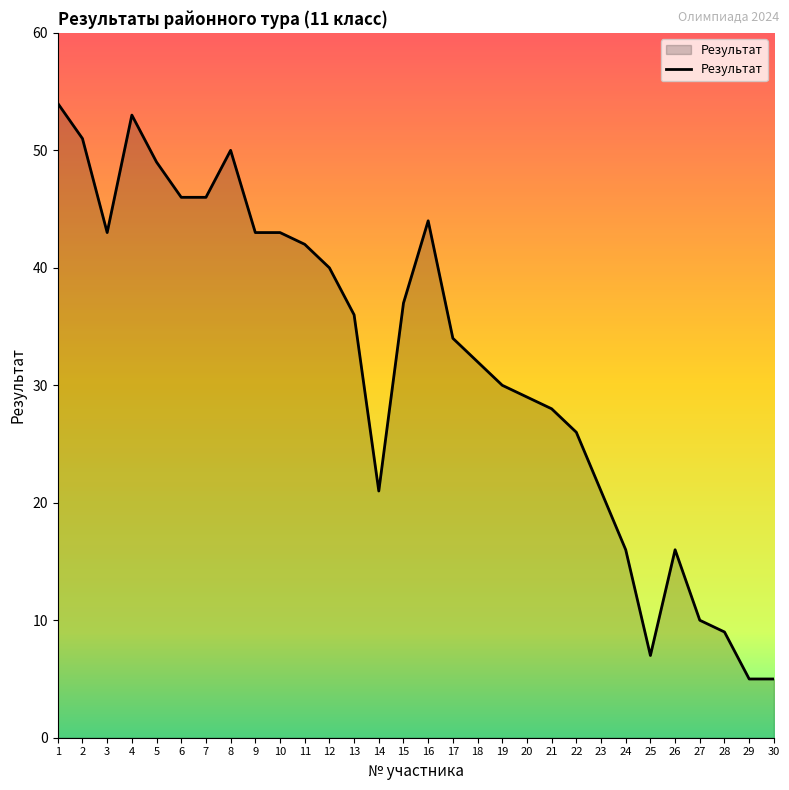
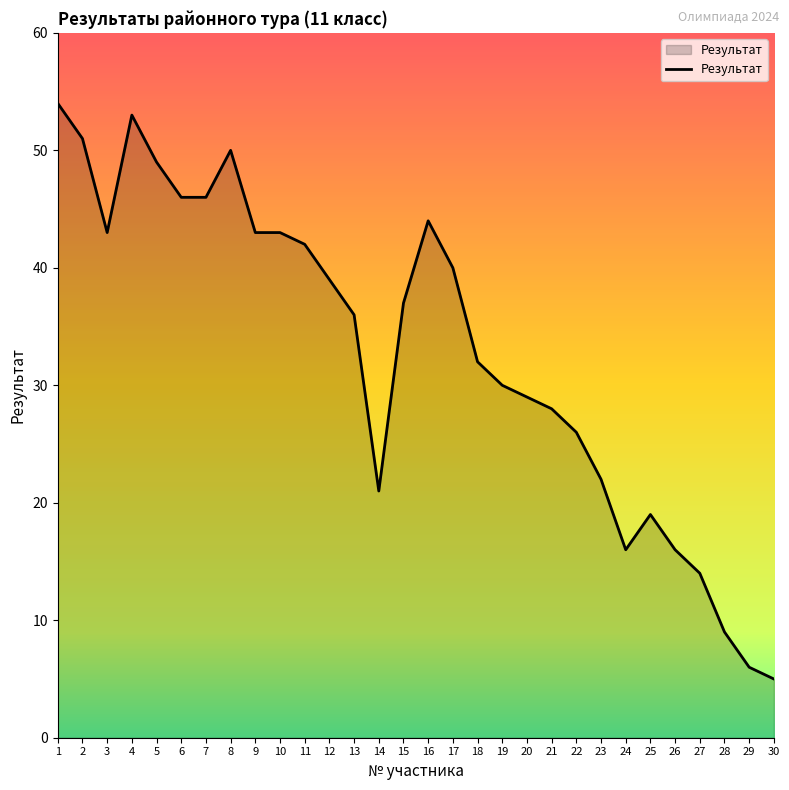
  {
    "1": 54,
    "2": 51,
    "3": 43,
    "4": 53,
    "5": 49,
    "6": 46,
    "7": 46,
    "8": 50,
    "9": 43,
    "10": 43,
    "11": 42,
-   "12": 40,
+   "12": 39,
    "13": 36,
    "14": 21,
    "15": 37,
    "16": 44,
-   "17": 34,
+   "17": 40,
    "18": 32,
    "19": 30,
    "20": 29,
    "21": 28,
    "22": 26,
-   "23": 21,
+   "23": 22,
    "24": 16,
-   "25": 7,
+   "25": 19,
    "26": 16,
-   "27": 10,
+   "27": 14,
    "28": 9,
-   "29": 5,
+   "29": 6,
    "30": 5
  }
